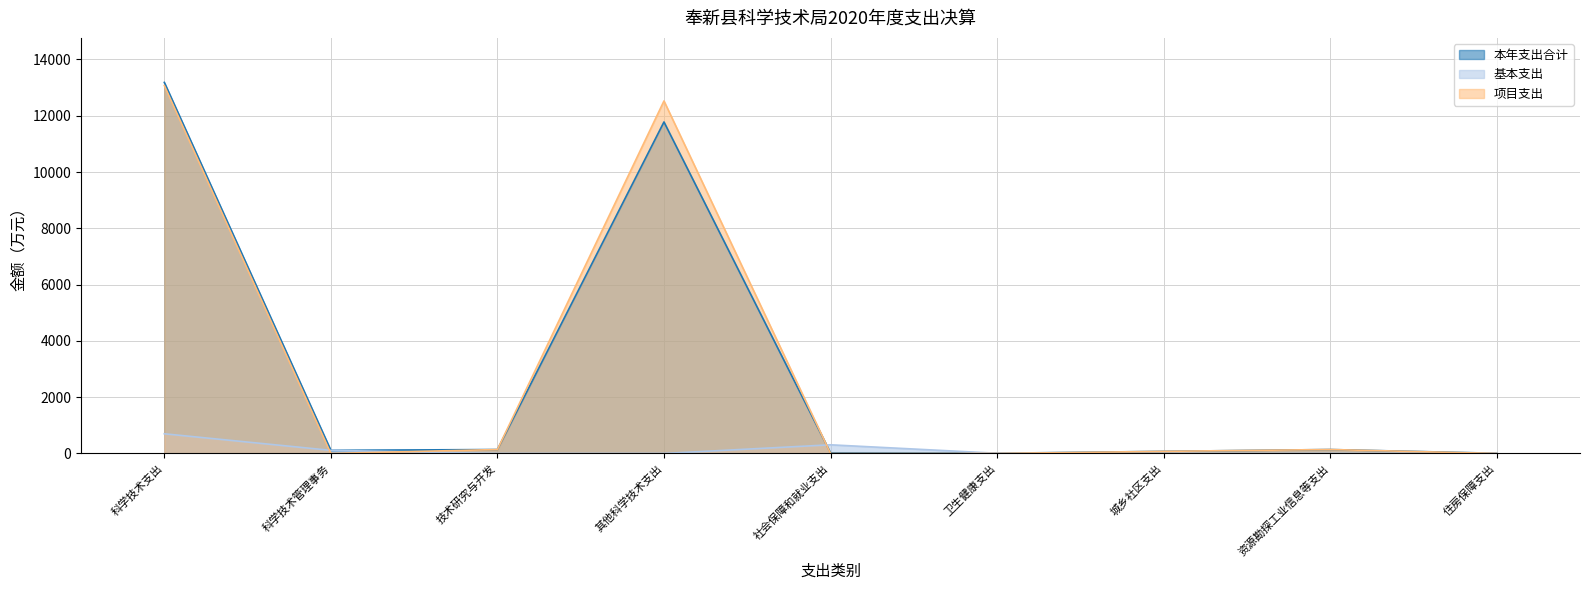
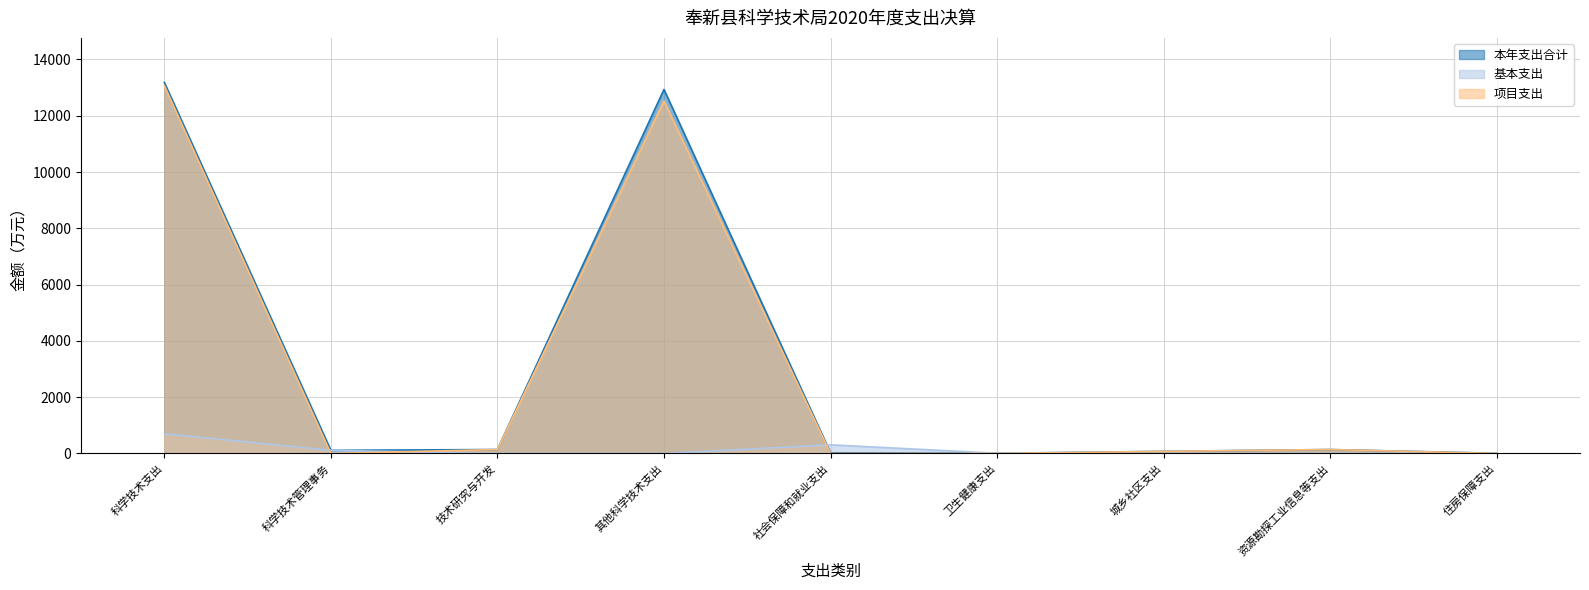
  {
    "本年支出合计": {
      "科学技术支出": 13200,
-     "其他科学技术支出": 11800
+     "其他科学技术支出": 12900
    },
    "基本支出": {
      "科学技术支出": 700,
      "技术研究与开发": 0,
      "其他科学技术支出": 0,
      "社会保障和就业支出": 300,
      "资源勘探工业信息等支出": 0
    },
    "项目支出": {
      "科学技术支出": 13100,
      "科学技术管理事务": 0,
      "其他科学技术支出": 12500
    }
  }
